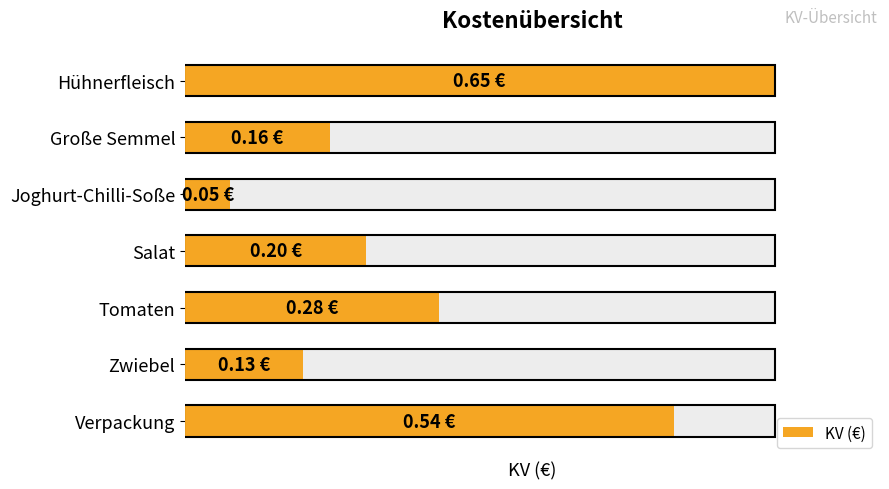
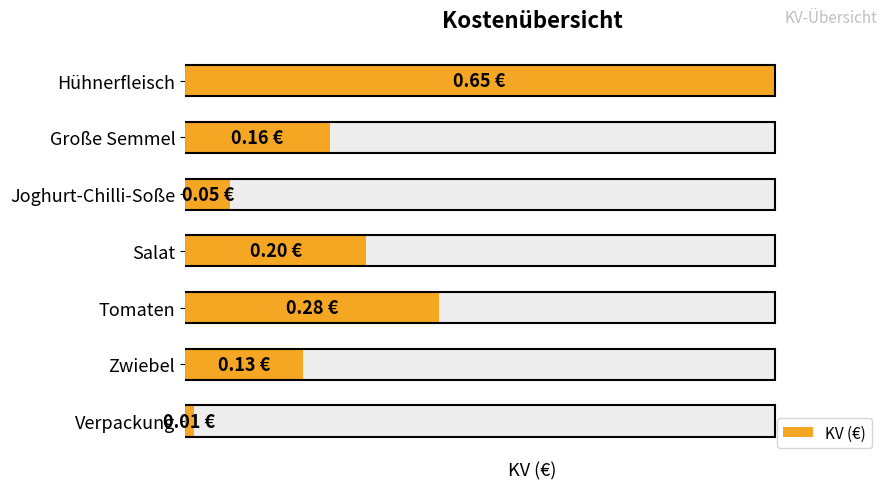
  {
    "KV (€)": {
      "Hühnerfleisch": 0.65,
-     "Verpackung": 0.54
+     "Verpackung": 0.01
    }
  }
